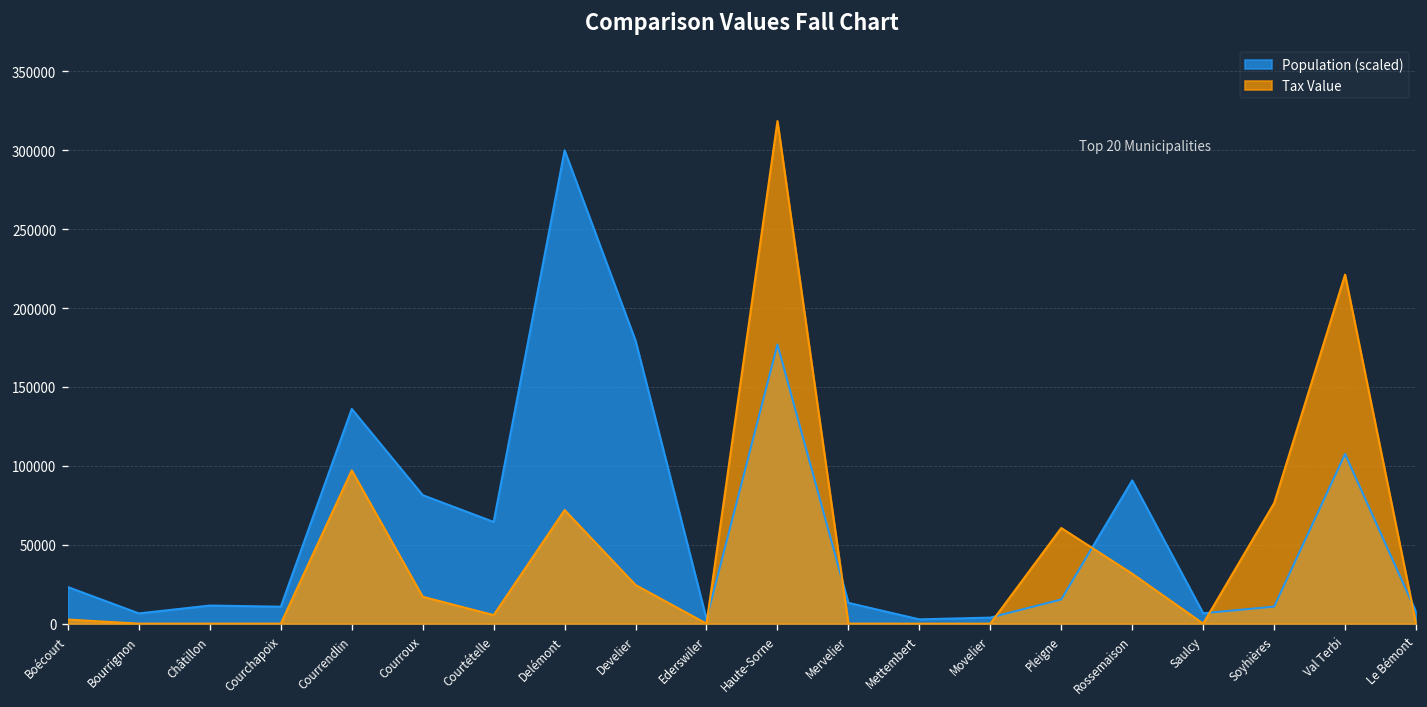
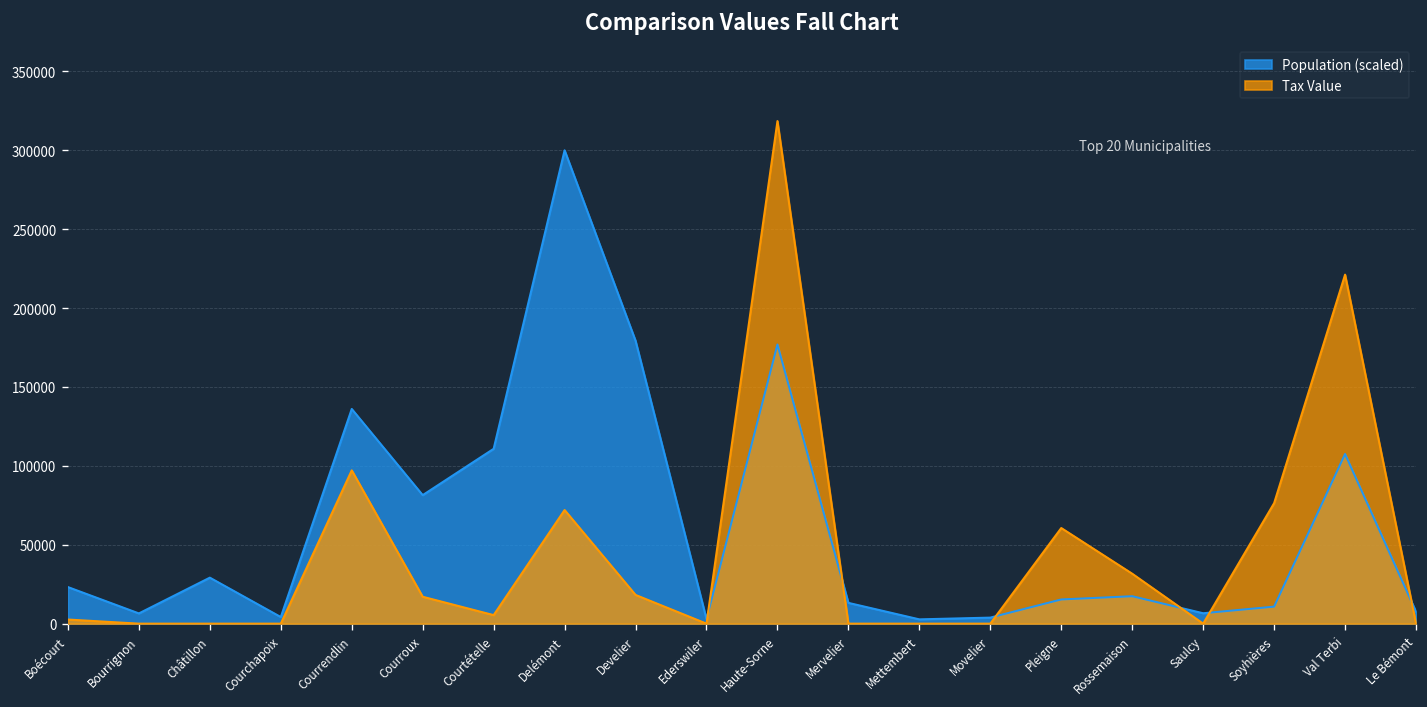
  {
    "Population (scaled)": {
      "Boécourt": 23000,
      "Bourrignon": 6000,
-     "Châtillon": 11000,
-     "Courchapoix": 11000,
+     "Châtillon": 29000,
+     "Courchapoix": 4000,
      "Courrendlin": 136000,
      "Courroux": 81000,
-     "Courtételle": 64000,
+     "Courtételle": 111000,
      "Delémont": 300000,
      "Develier": 179000,
      "Ederswiler": 3000,
      "Haute-Sorne": 177000,
      "Mervelier": 13000,
      "Mettembert": 3000,
      "Movelier": 4000,
      "Pleigne": 15000,
-     "Rossemaison": 91000,
+     "Rossemaison": 17000,
      "Saulcy": 7000,
      "Soyhières": 11000,
      "Val Terbi": 108000,
      "Le Bémont": 8000
    },
    "Tax Value": {
      "Boécourt": 3000,
      "Bourrignon": 0,
      "Châtillon": 0,
      "Courchapoix": 0,
      "Courrendlin": 97000,
      "Courroux": 17000,
      "Courtételle": 5000,
      "Delémont": 72000,
-     "Develier": 24000,
+     "Develier": 18000,
      "Ederswiler": 0,
      "Haute-Sorne": 319000,
      "Mervelier": 0,
      "Mettembert": 0,
      "Movelier": 0,
      "Pleigne": 61000,
      "Rossemaison": 32000,
      "Saulcy": 0,
      "Soyhières": 76000,
      "Val Terbi": 221000,
      "Le Bémont": 0
    }
  }
